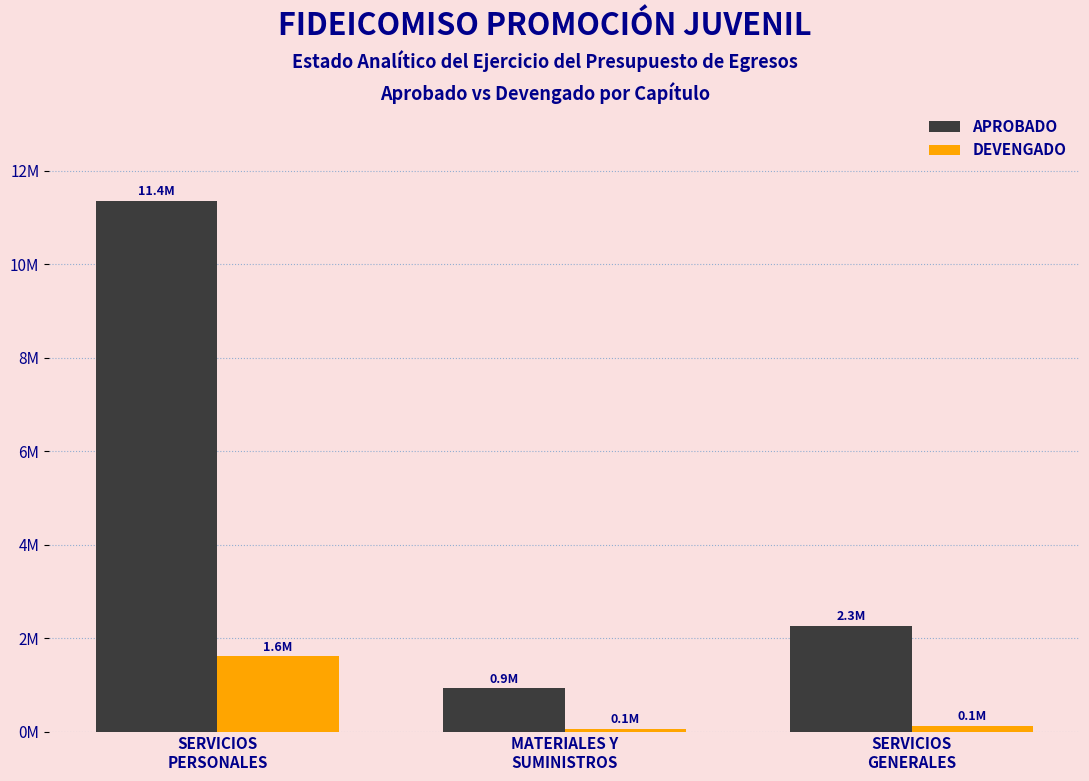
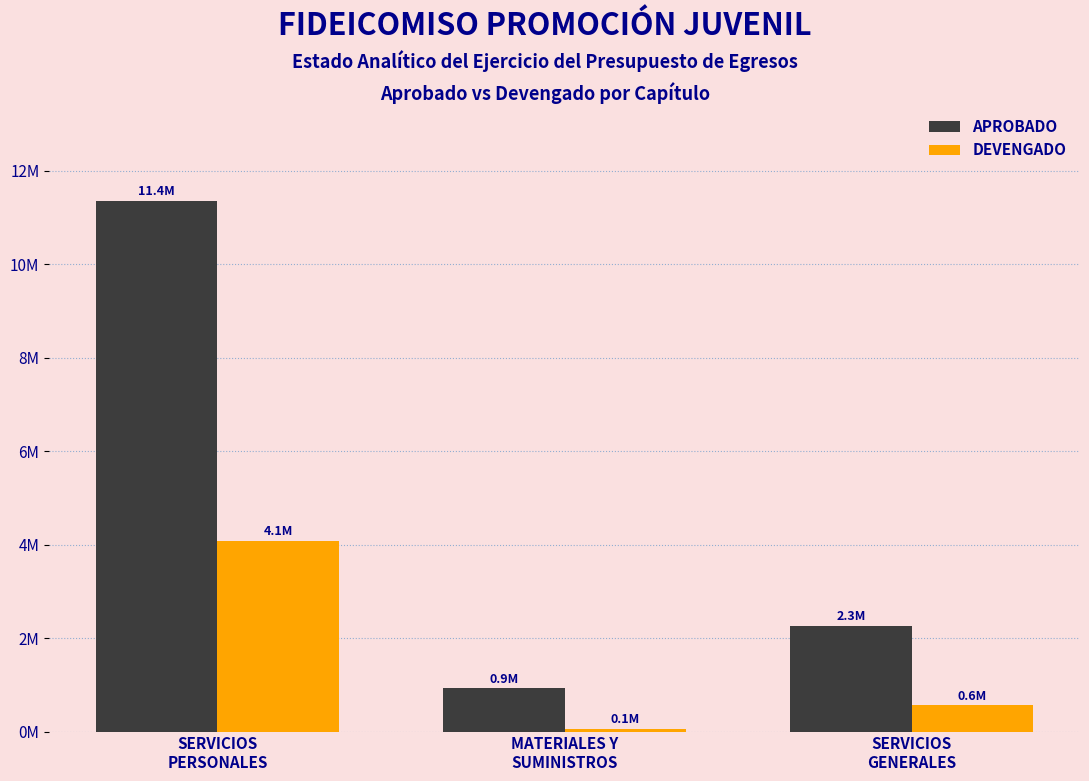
  {
    "APROBADO": {
      "SERVICIOS PERSONALES": "11.4M",
      "MATERIALES Y SUMINISTROS": "0.9M",
      "SERVICIOS GENERALES": "2.3M"
    },
    "DEVENGADO": {
-     "SERVICIOS PERSONALES": "1.6M",
+     "SERVICIOS PERSONALES": "4.1M",
      "MATERIALES Y SUMINISTROS": "0.1M",
-     "SERVICIOS GENERALES": "0.1M"
+     "SERVICIOS GENERALES": "0.6M"
    }
  }
